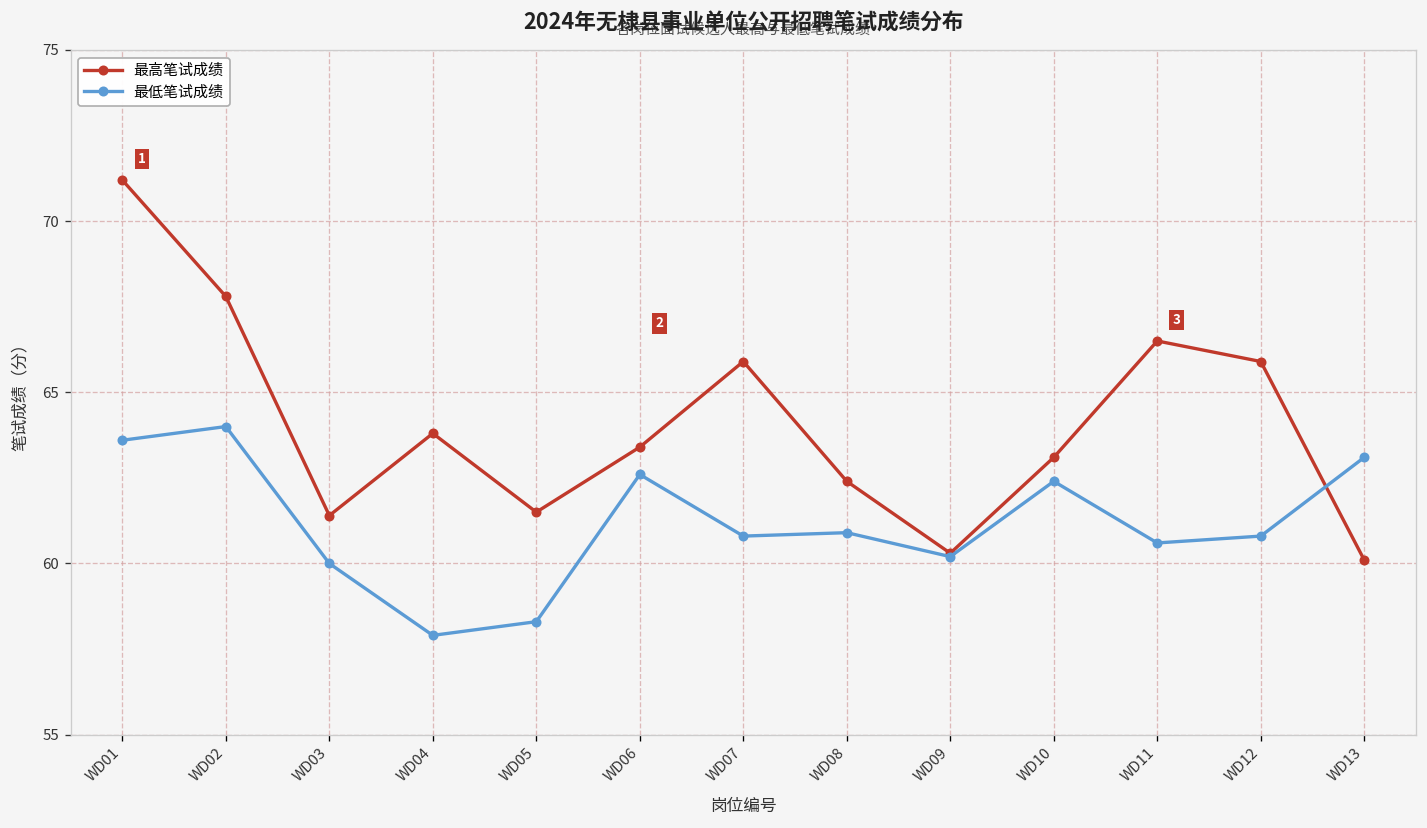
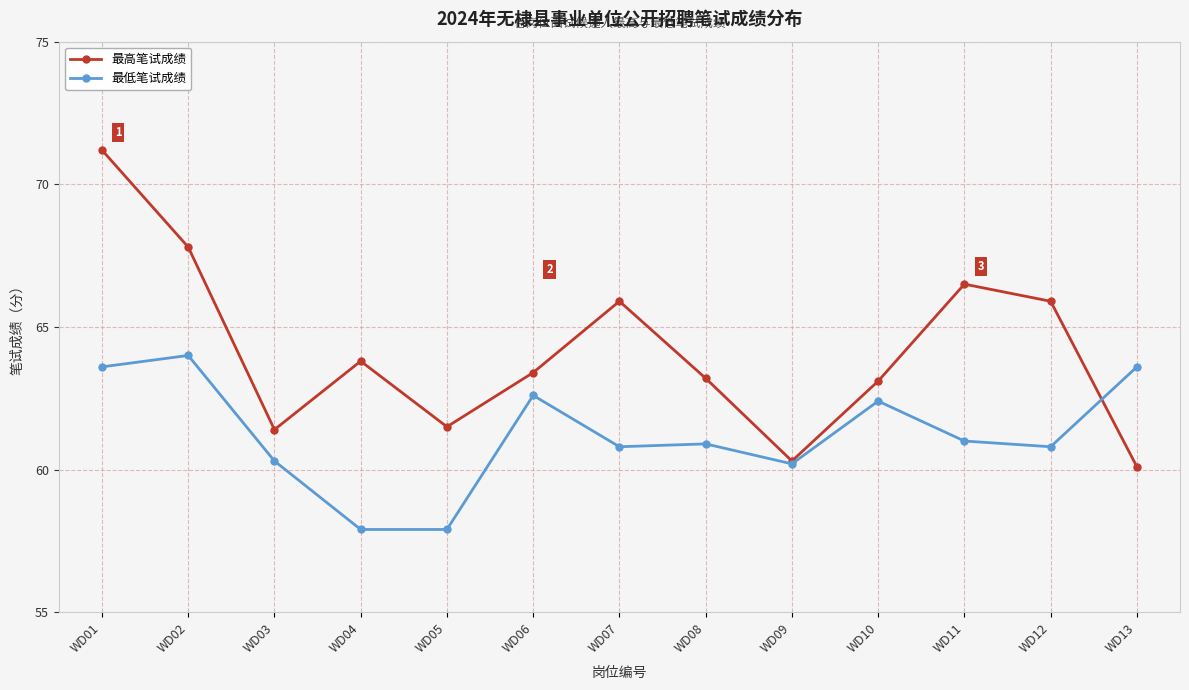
  {
    "最高笔试成绩": {
      "WD02": 67.8,
      "WD03": 61.4,
      "WD04": 63.8,
      "WD05": 61.5,
      "WD06": 63.4,
      "WD07": 65.9,
-     "WD08": 62.4,
+     "WD08": 63.2,
      "WD09": 60.3,
      "WD10": 63.1,
      "WD12": 65.9,
      "WD13": 60.1
    },
    "最低笔试成绩": {
      "WD01": 63.6,
      "WD02": 64.0,
-     "WD03": 60.0,
+     "WD03": 60.3,
      "WD04": 57.9,
-     "WD05": 58.3,
+     "WD05": 57.9,
      "WD06": 62.6,
      "WD07": 60.8,
      "WD08": 60.9,
      "WD09": 60.2,
      "WD10": 62.4,
-     "WD11": 60.6,
+     "WD11": 61.0,
      "WD12": 60.8,
-     "WD13": 63.1
+     "WD13": 63.6
    }
  }
